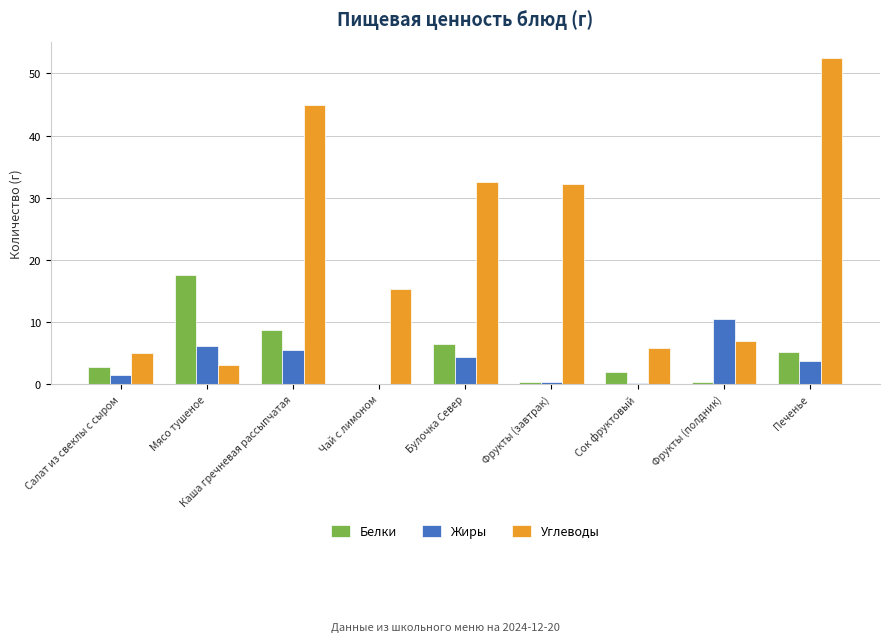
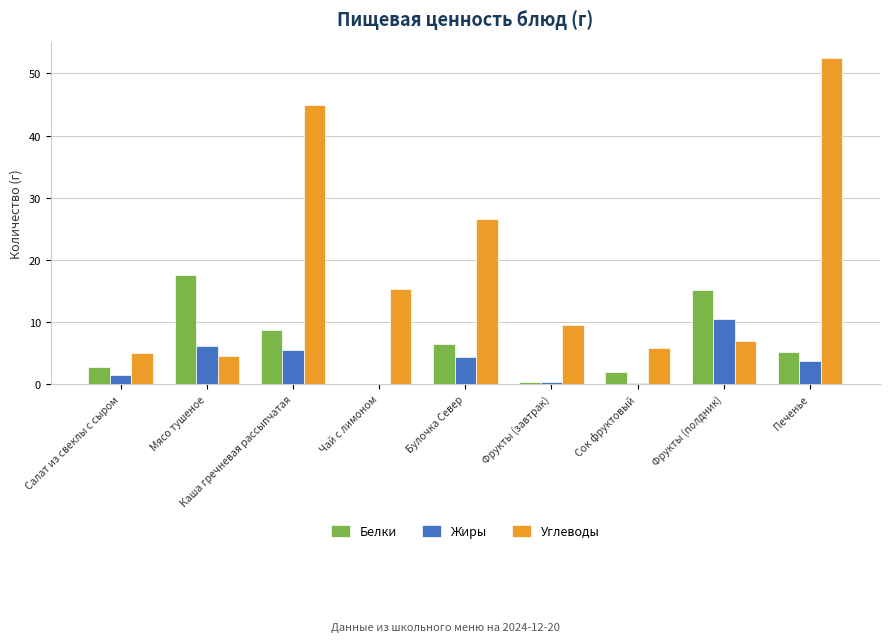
  {
    "Белки": {
      "Салат из свеклы с сыром": 3,
      "Мясо тушеное": 18,
      "Каша гречневая рассыпчатая": 9,
      "Булочка Север": 7,
      "Сок фруктовый": 2,
-     "Фрукты (полдник)": 0,
+     "Фрукты (полдник)": 15,
      "Печенье": 5
    },
    "Жиры": {
      "Салат из свеклы с сыром": 1,
      "Мясо тушеное": 6,
      "Каша гречневая рассыпчатая": 5,
      "Булочка Север": 4,
      "Фрукты (полдник)": 10,
      "Печенье": 4
    },
    "Углеводы": {
      "Салат из свеклы с сыром": 5,
-     "Мясо тушеное": 3,
+     "Мясо тушеное": 4,
      "Каша гречневая рассыпчатая": 45,
      "Чай с лимоном": 15,
-     "Булочка Север": 33,
-     "Фрукты (завтрак)": 32,
+     "Булочка Север": 27,
+     "Фрукты (завтрак)": 10,
      "Сок фруктовый": 6,
      "Фрукты (полдник)": 7,
      "Печенье": 53
    }
  }
